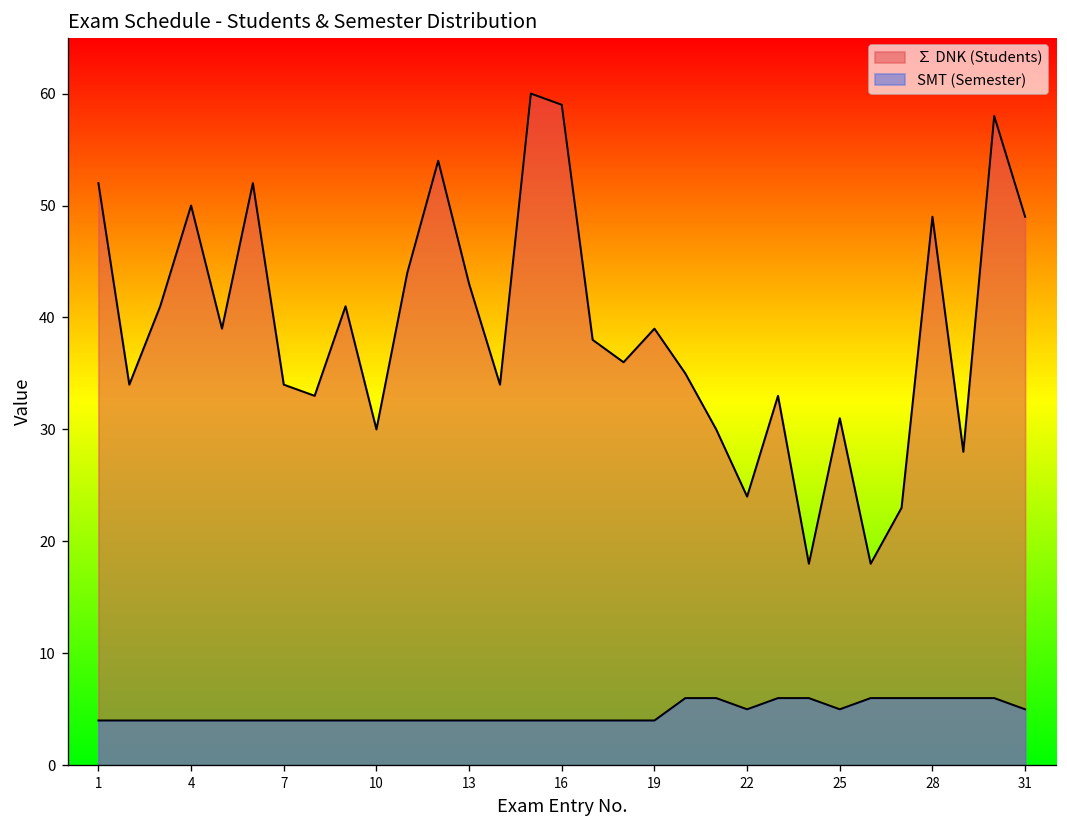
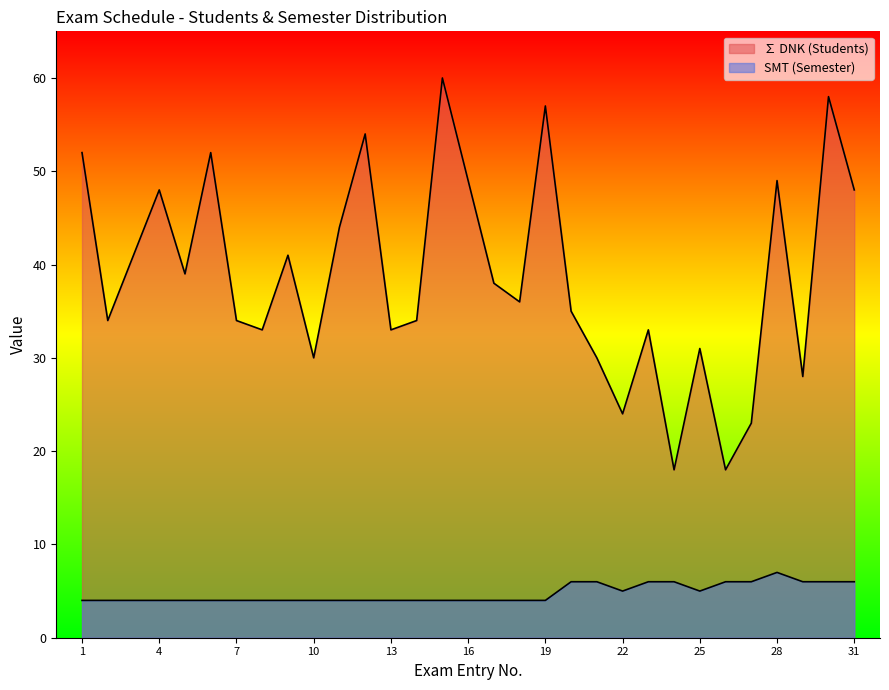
  {
    "∑ DNK (Students)": {
      "1": 52,
-     "4": 50,
+     "4": 48,
      "7": 34,
      "10": 30,
-     "13": 43,
-     "16": 59,
-     "19": 39,
+     "13": 33,
+     "16": 49,
+     "19": 57,
      "22": 24,
      "25": 31,
      "28": 49,
-     "31": 49
+     "31": 48
    },
    "SMT (Semester)": {
      "1": 4,
      "4": 4,
      "7": 4,
      "10": 4,
      "13": 4,
      "16": 4,
      "19": 4,
      "22": 5,
      "25": 5,
-     "28": 6,
-     "31": 5
+     "28": 7,
+     "31": 6
    }
  }
